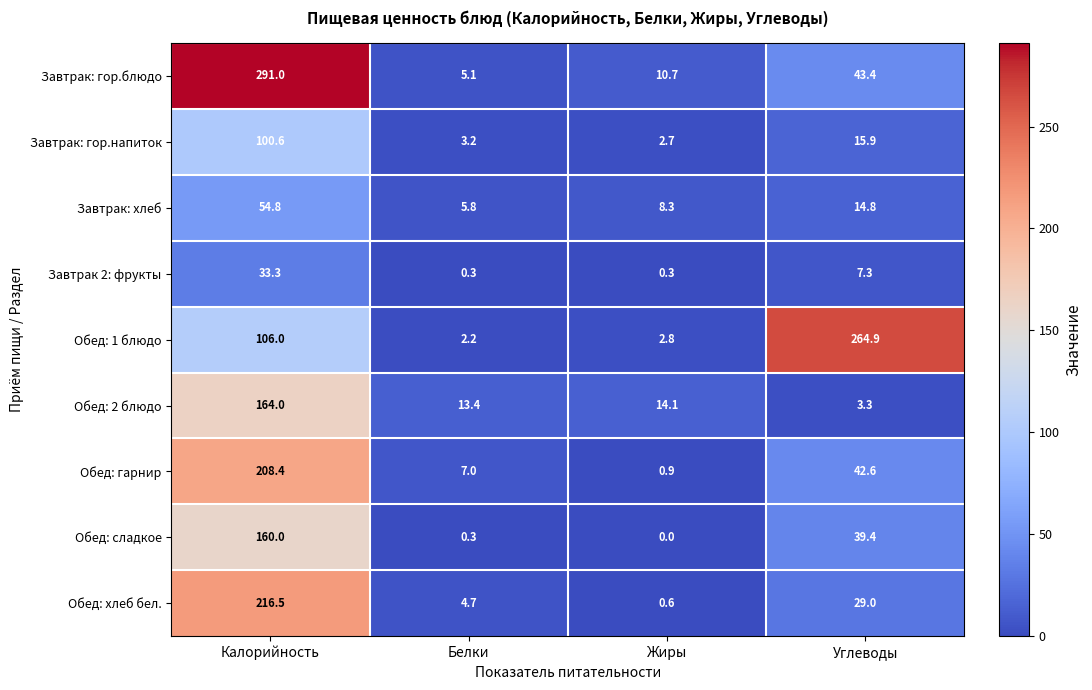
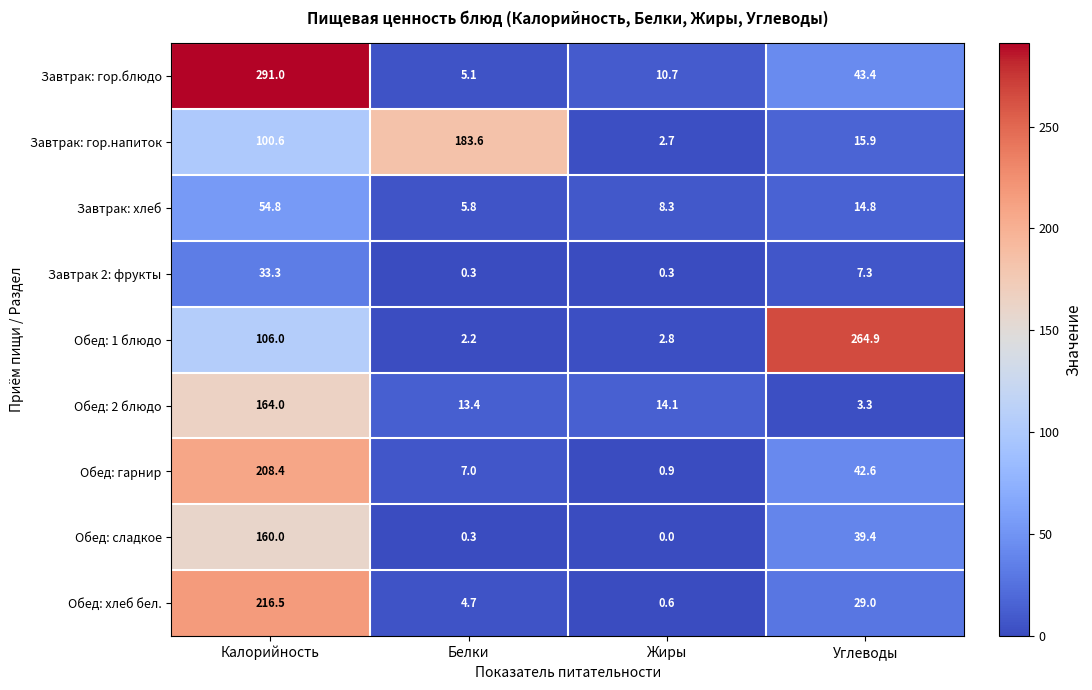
  {
    "Завтрак: гор.блюдо": {
      "Калорийность": 291.0,
      "Белки": 5.1,
      "Жиры": 10.7,
      "Углеводы": 43.4
    },
    "Завтрак: гор.напиток": {
      "Калорийность": 100.6,
-     "Белки": 3.2,
+     "Белки": 183.6,
      "Жиры": 2.7,
      "Углеводы": 15.9
    },
    "Завтрак: хлеб": {
      "Калорийность": 54.8,
      "Белки": 5.8,
      "Жиры": 8.3,
      "Углеводы": 14.8
    },
    "Завтрак 2: фрукты": {
      "Калорийность": 33.3,
      "Белки": 0.3,
      "Жиры": 0.3,
      "Углеводы": 7.3
    },
    "Обед: 1 блюдо": {
      "Калорийность": 106.0,
      "Белки": 2.2,
      "Жиры": 2.8,
      "Углеводы": 264.9
    },
    "Обед: 2 блюдо": {
      "Калорийность": 164.0,
      "Белки": 13.4,
      "Жиры": 14.1,
      "Углеводы": 3.3
    },
    "Обед: гарнир": {
      "Калорийность": 208.4,
      "Белки": 7.0,
      "Жиры": 0.9,
      "Углеводы": 42.6
    },
    "Обед: сладкое": {
      "Калорийность": 160.0,
      "Белки": 0.3,
      "Жиры": 0.0,
      "Углеводы": 39.4
    },
    "Обед: хлеб бел.": {
      "Калорийность": 216.5,
      "Белки": 4.7,
      "Жиры": 0.6,
      "Углеводы": 29.0
    }
  }
